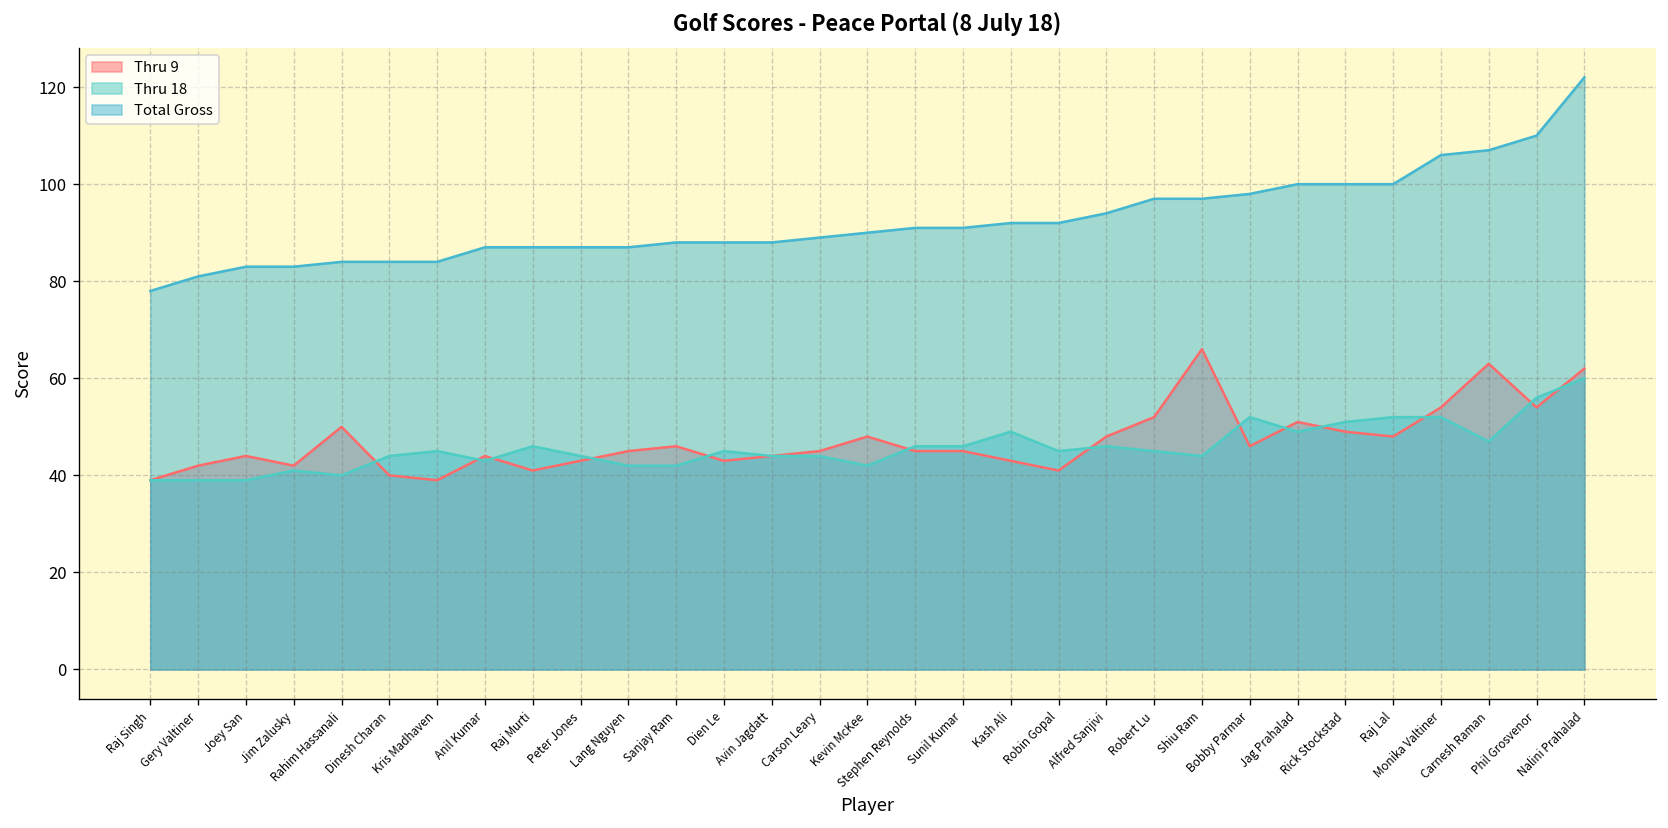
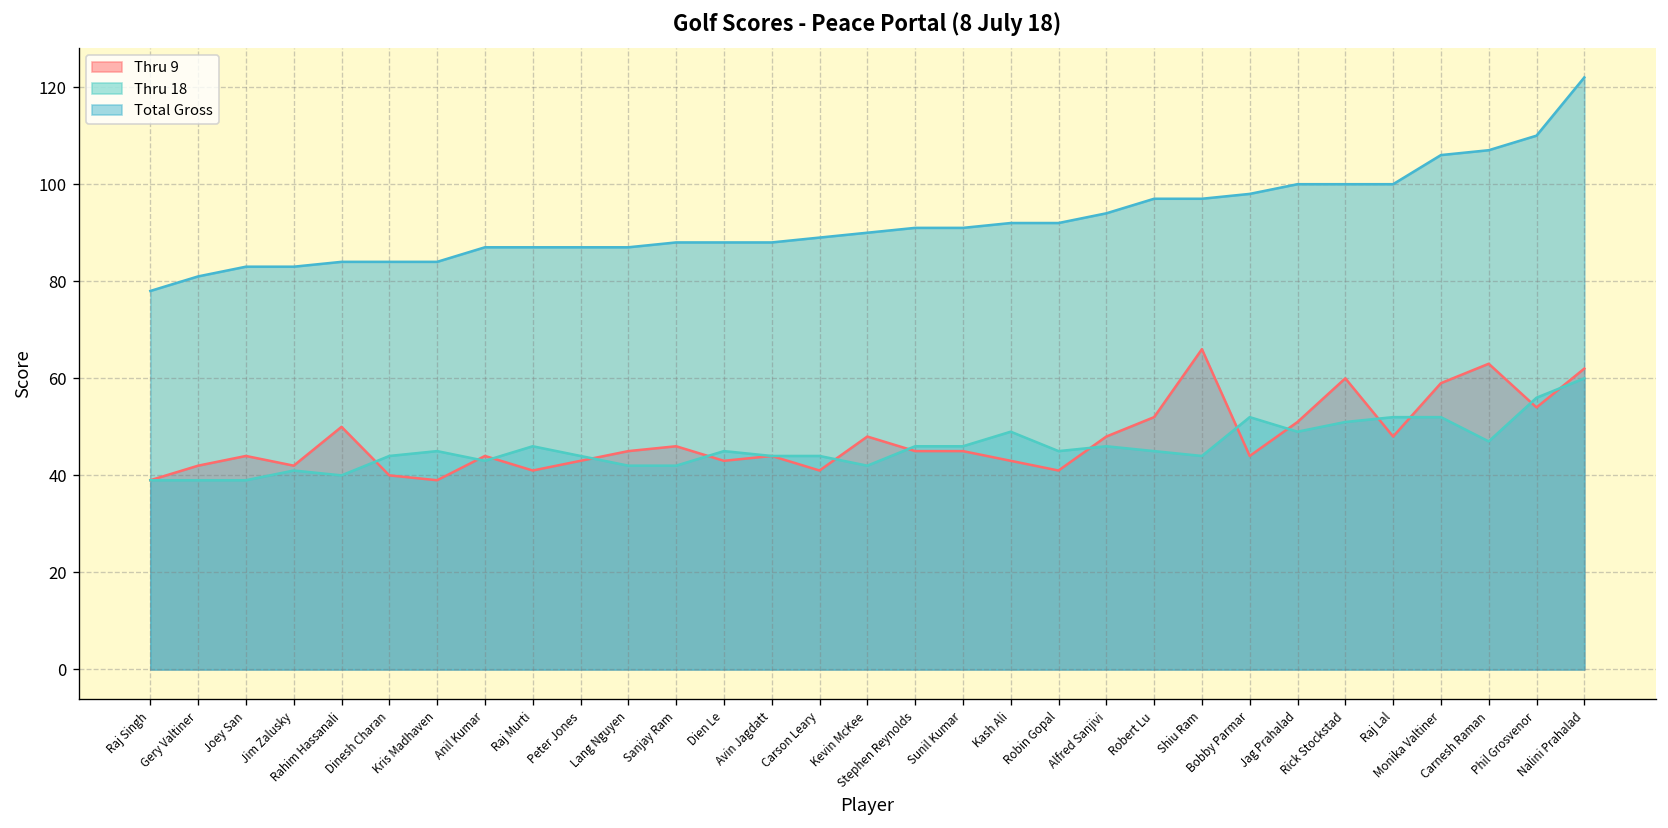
  {
    "Thru 9": {
      "Gery Valtiner": 42,
      "Joey San": 44,
      "Jim Zalusky": 42,
      "Rahim Hassanali": 50,
      "Dinesh Charan": 40,
      "Kris Madhaven": 39,
      "Anil Kumar": 44,
      "Raj Murti": 41,
      "Peter Jones": 43,
      "Lang Nguyen": 45,
      "Sanjay Ram": 46,
      "Dien Le": 43,
-     "Carson Leary": 45,
+     "Carson Leary": 41,
      "Kevin McKee": 48,
      "Stephen Reynolds": 45,
      "Sunil Kumar": 45,
      "Kash Ali": 43,
      "Robin Gopal": 41,
      "Alfred Sanjivi": 48,
      "Robert Lu": 52,
      "Shiu Ram": 66,
-     "Bobby Parmar": 46,
+     "Bobby Parmar": 44,
      "Jag Prahalad": 51,
-     "Rick Stockstad": 49,
+     "Rick Stockstad": 60,
      "Raj Lal": 48,
-     "Monika Valtiner": 54,
+     "Monika Valtiner": 59,
      "Carnesh Raman": 63,
      "Phil Grosvenor": 54,
      "Nalini Prahalad": 62
    }
  }
